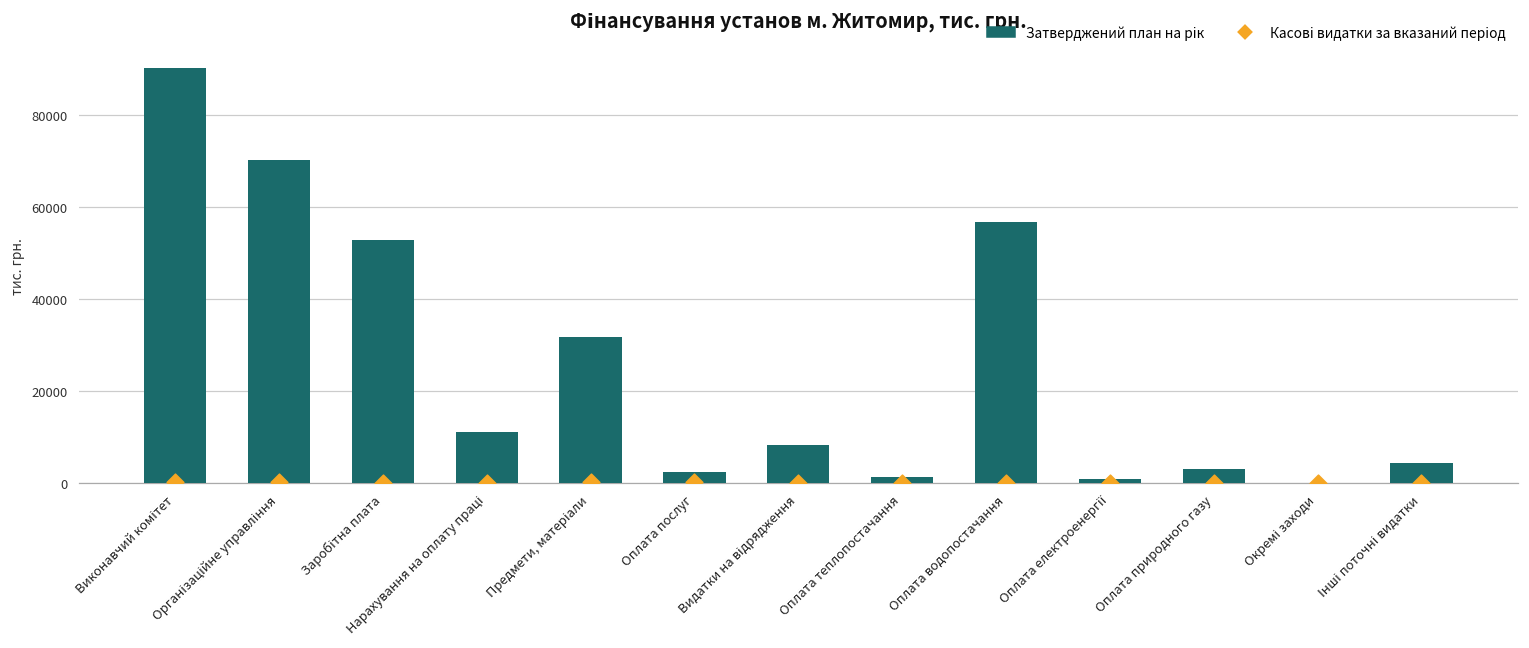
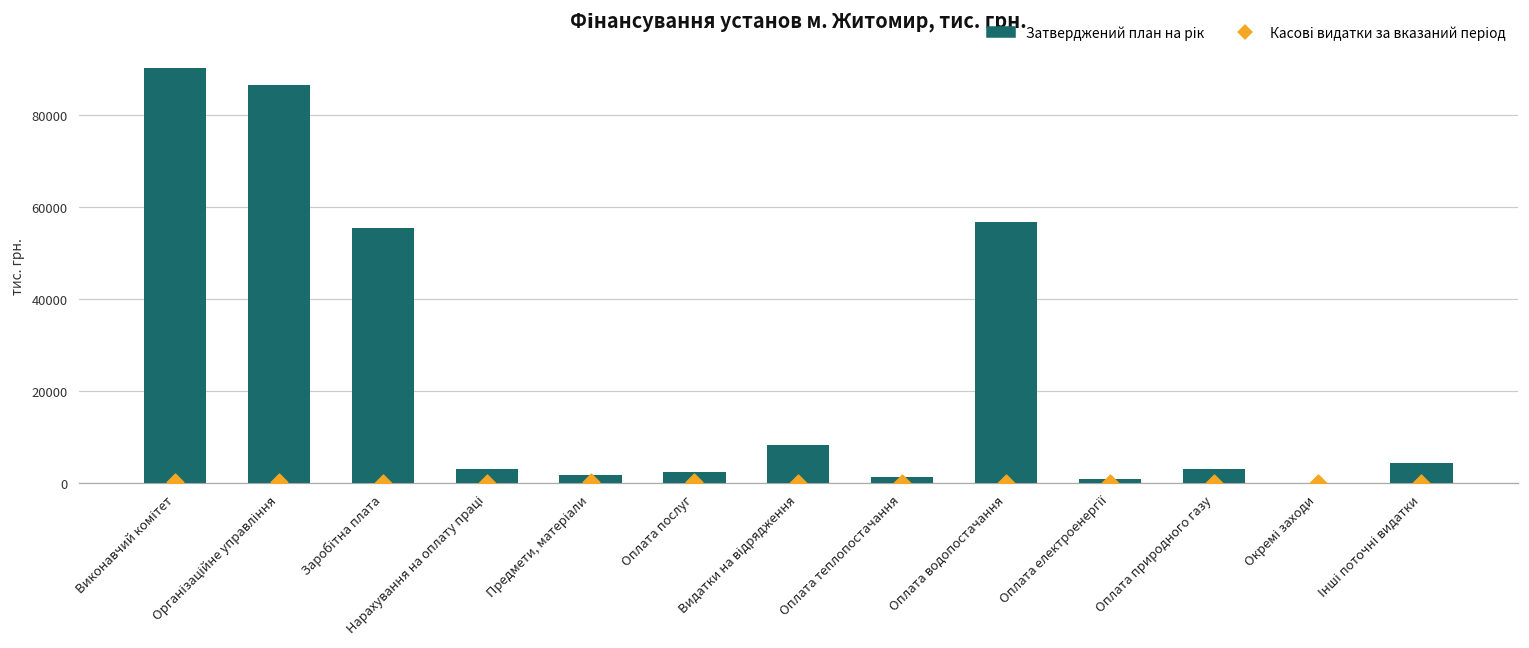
  {
    "Затверджений план на рік": {
      "Виконавчий комітет": 90000,
-     "Організаційне управління": 70000,
-     "Заробітна плата": 53000,
-     "Нарахування на оплату праці": 11000,
-     "Предмети, матеріали": 32000,
+     "Організаційне управління": 86000,
+     "Заробітна плата": 55000,
+     "Нарахування на оплату праці": 3000,
+     "Предмети, матеріали": 2000,
      "Оплата послуг": 2000,
      "Видатки на відрядження": 8000,
      "Оплата теплопостачання": 1000,
      "Оплата водопостачання": 57000,
      "Оплата електроенергії": 1000,
      "Оплата природного газу": 3000,
      "Інші поточні видатки": 4000
    }
  }
